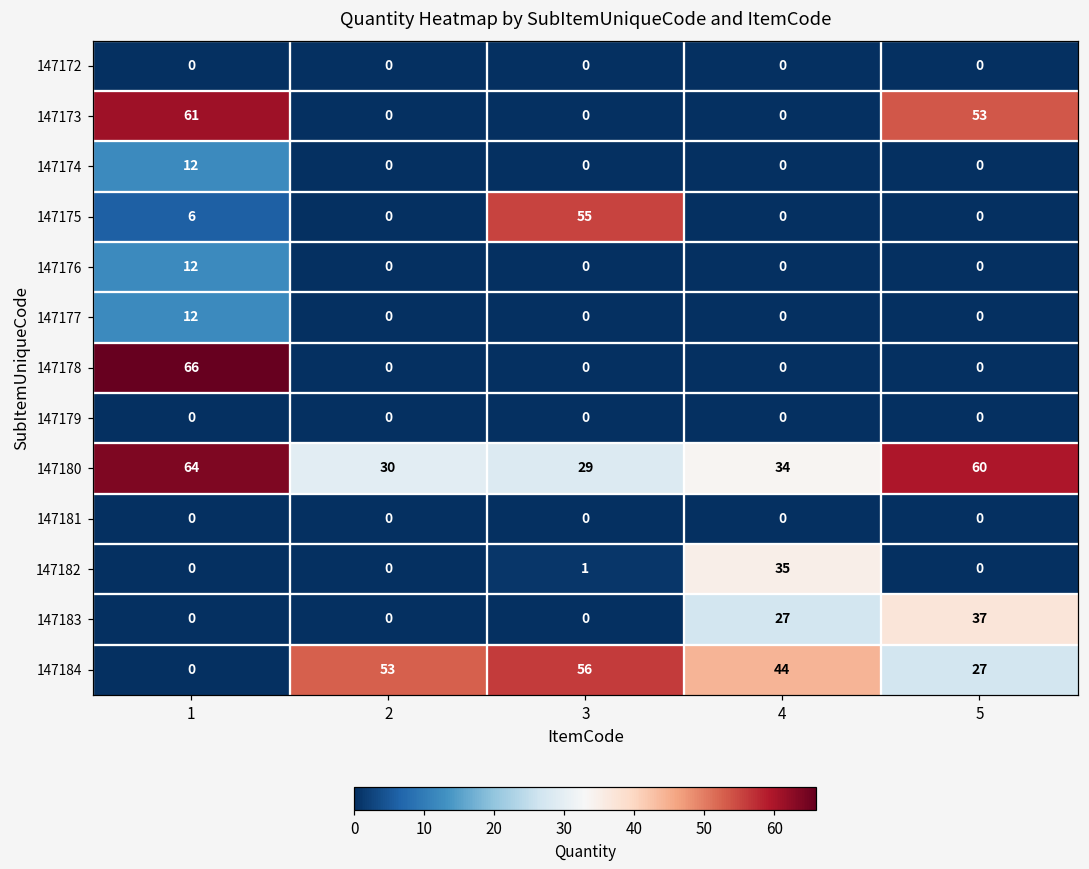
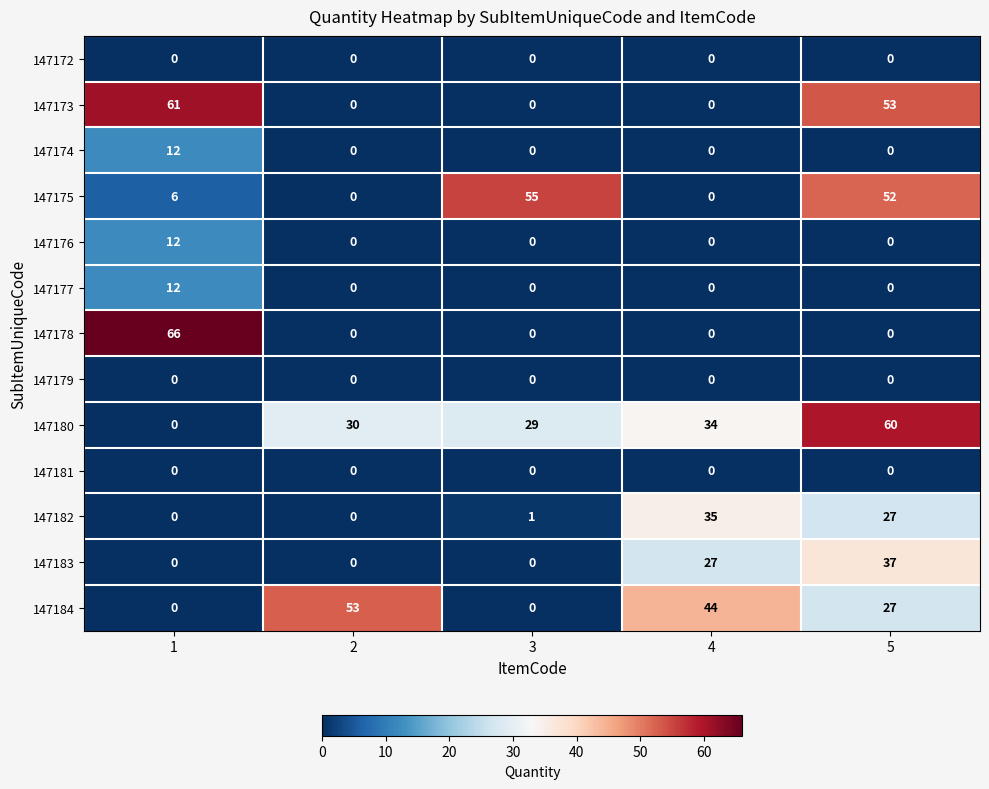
  {
    "147172": {
      "1": 0,
      "2": 0,
      "3": 0,
      "4": 0,
      "5": 0
    },
    "147173": {
      "1": 61,
      "2": 0,
      "3": 0,
      "4": 0,
      "5": 53
    },
    "147174": {
      "1": 12,
      "2": 0,
      "3": 0,
      "4": 0,
      "5": 0
    },
    "147175": {
      "1": 6,
      "2": 0,
      "3": 55,
      "4": 0,
-     "5": 0
+     "5": 52
    },
    "147176": {
      "1": 12,
      "2": 0,
      "3": 0,
      "4": 0,
      "5": 0
    },
    "147177": {
      "1": 12,
      "2": 0,
      "3": 0,
      "4": 0,
      "5": 0
    },
    "147178": {
      "1": 66,
      "2": 0,
      "3": 0,
      "4": 0,
      "5": 0
    },
    "147179": {
      "1": 0,
      "2": 0,
      "3": 0,
      "4": 0,
      "5": 0
    },
    "147180": {
-     "1": 64,
+     "1": 0,
      "2": 30,
      "3": 29,
      "4": 34,
      "5": 60
    },
    "147181": {
      "1": 0,
      "2": 0,
      "3": 0,
      "4": 0,
      "5": 0
    },
    "147182": {
      "1": 0,
      "2": 0,
      "3": 1,
      "4": 35,
-     "5": 0
+     "5": 27
    },
    "147183": {
      "1": 0,
      "2": 0,
      "3": 0,
      "4": 27,
      "5": 37
    },
    "147184": {
      "1": 0,
      "2": 53,
-     "3": 56,
+     "3": 0,
      "4": 44,
      "5": 27
    }
  }
